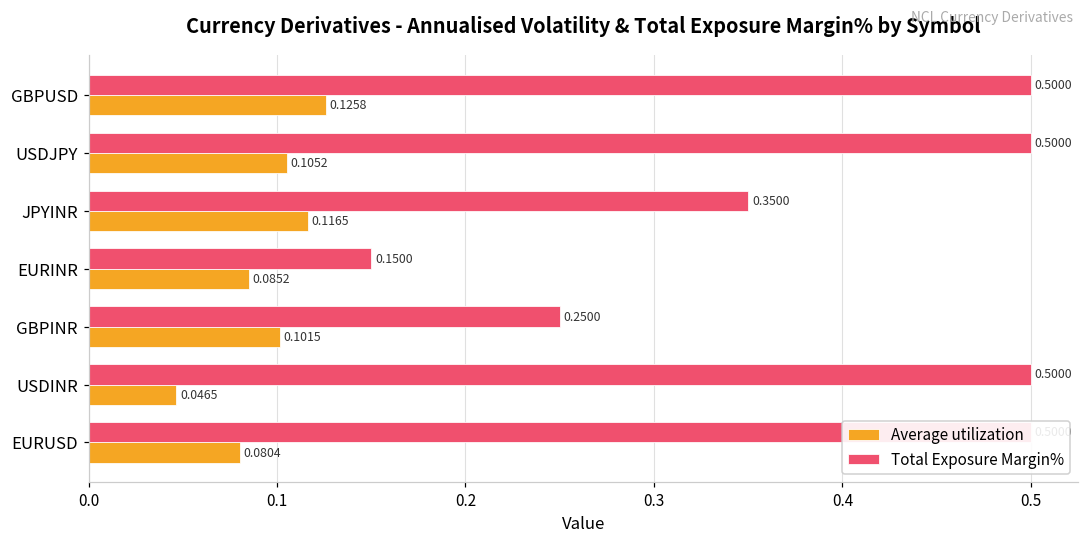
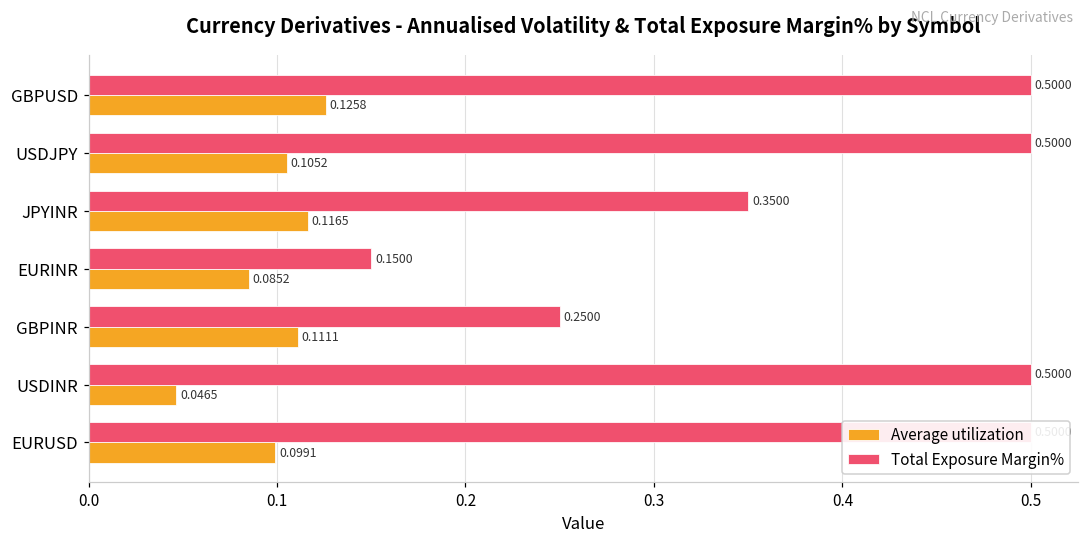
  {
    "Average utilization": {
      "GBPUSD": 0.1258,
      "USDJPY": 0.1052,
      "JPYINR": 0.1165,
      "EURINR": 0.0852,
-     "GBPINR": 0.1015,
+     "GBPINR": 0.1111,
      "USDINR": 0.0465,
-     "EURUSD": 0.0804
+     "EURUSD": 0.0991
    },
    "Total Exposure Margin%": {
      "GBPUSD": 0.5000,
      "USDJPY": 0.5000,
      "JPYINR": 0.3500,
      "EURINR": 0.1500,
      "GBPINR": 0.2500,
      "USDINR": 0.5000
    }
  }
